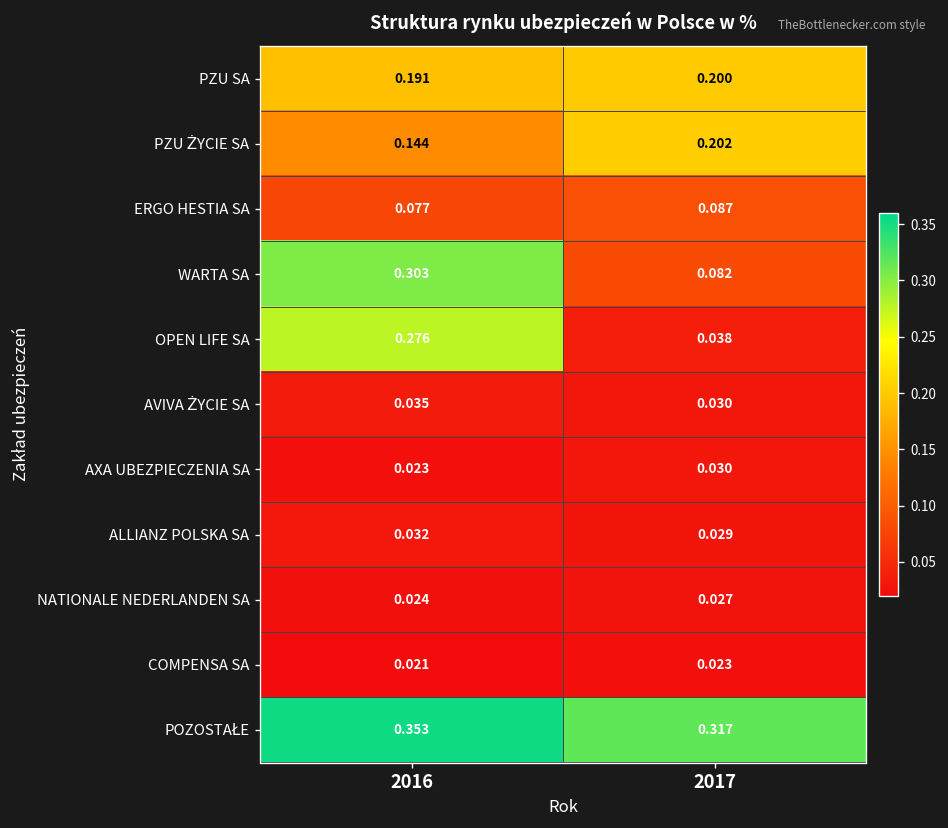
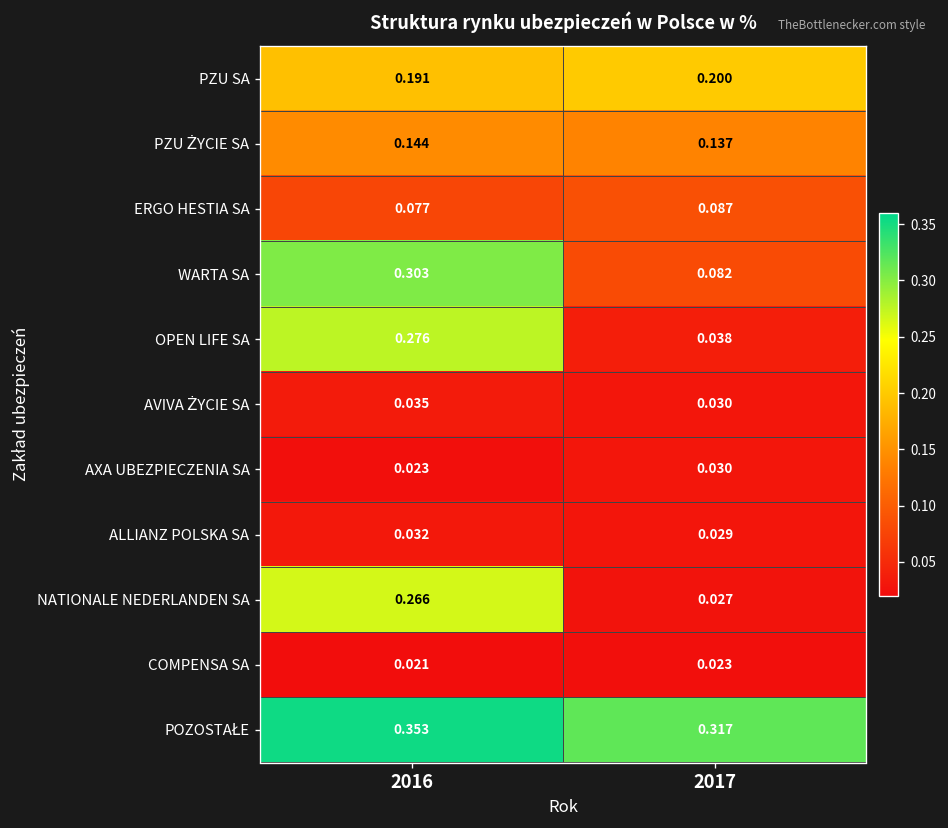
  {
    "PZU SA": {
      "2016": 0.191,
      "2017": 0.200
    },
    "PZU ŻYCIE SA": {
      "2016": 0.144,
-     "2017": 0.202
+     "2017": 0.137
    },
    "ERGO HESTIA SA": {
      "2016": 0.077,
      "2017": 0.087
    },
    "WARTA SA": {
      "2016": 0.303,
      "2017": 0.082
    },
    "OPEN LIFE SA": {
      "2016": 0.276,
      "2017": 0.038
    },
    "AVIVA ŻYCIE SA": {
      "2016": 0.035,
      "2017": 0.030
    },
    "AXA UBEZPIECZENIA SA": {
      "2016": 0.023,
      "2017": 0.030
    },
    "ALLIANZ POLSKA SA": {
      "2016": 0.032,
      "2017": 0.029
    },
    "NATIONALE NEDERLANDEN SA": {
-     "2016": 0.024,
+     "2016": 0.266,
      "2017": 0.027
    },
    "COMPENSA SA": {
      "2016": 0.021,
      "2017": 0.023
    },
    "POZOSTAŁE": {
      "2016": 0.353,
      "2017": 0.317
    }
  }
